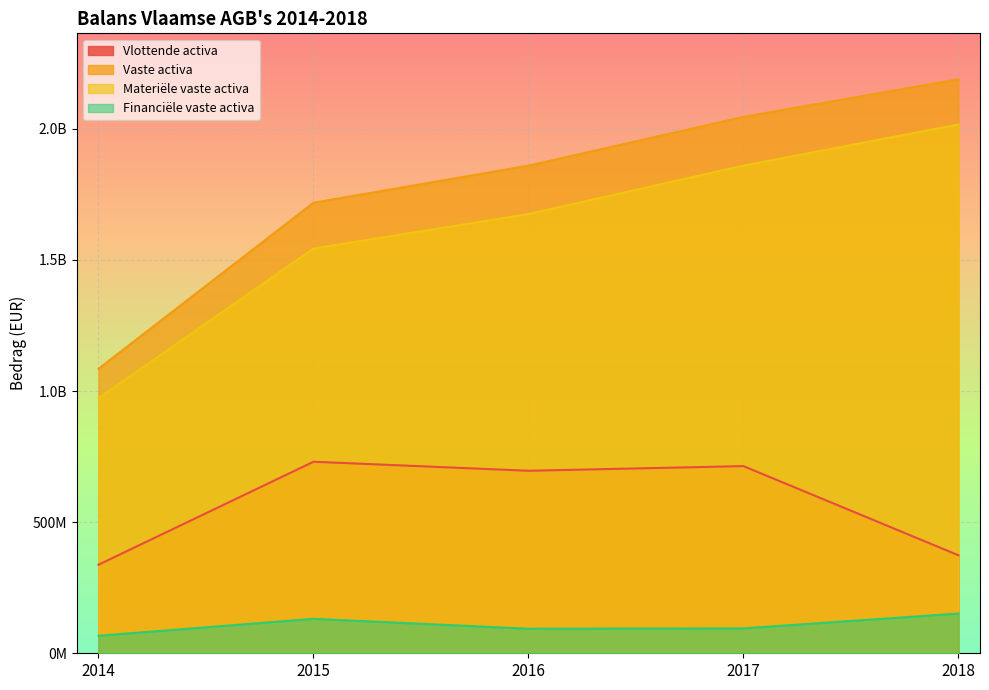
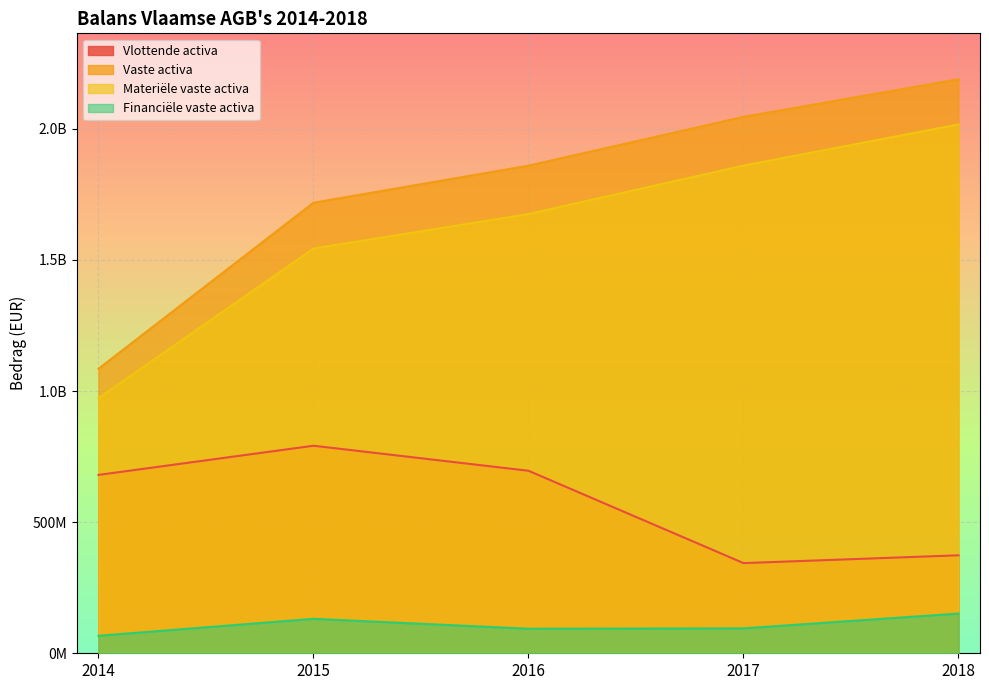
  {
    "Vlottende activa": {
-     "2014": 340000000,
-     "2015": 730000000,
+     "2014": 680000000,
+     "2015": 790000000,
      "2016": 700000000,
-     "2017": 710000000,
+     "2017": 340000000,
      "2018": 370000000
    },
    "Financiële vaste activa": {
      "2014": 70000000,
      "2015": 130000000,
      "2016": 90000000,
      "2017": 90000000,
      "2018": 150000000
    }
  }
